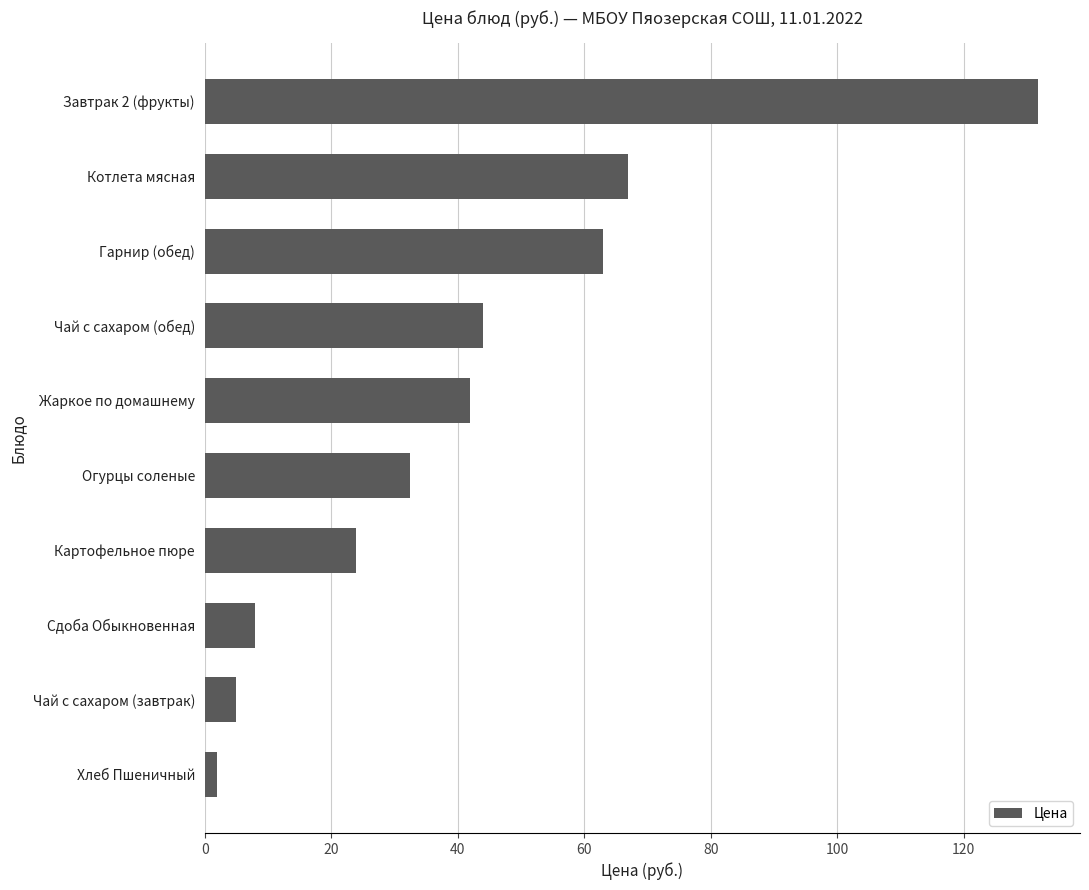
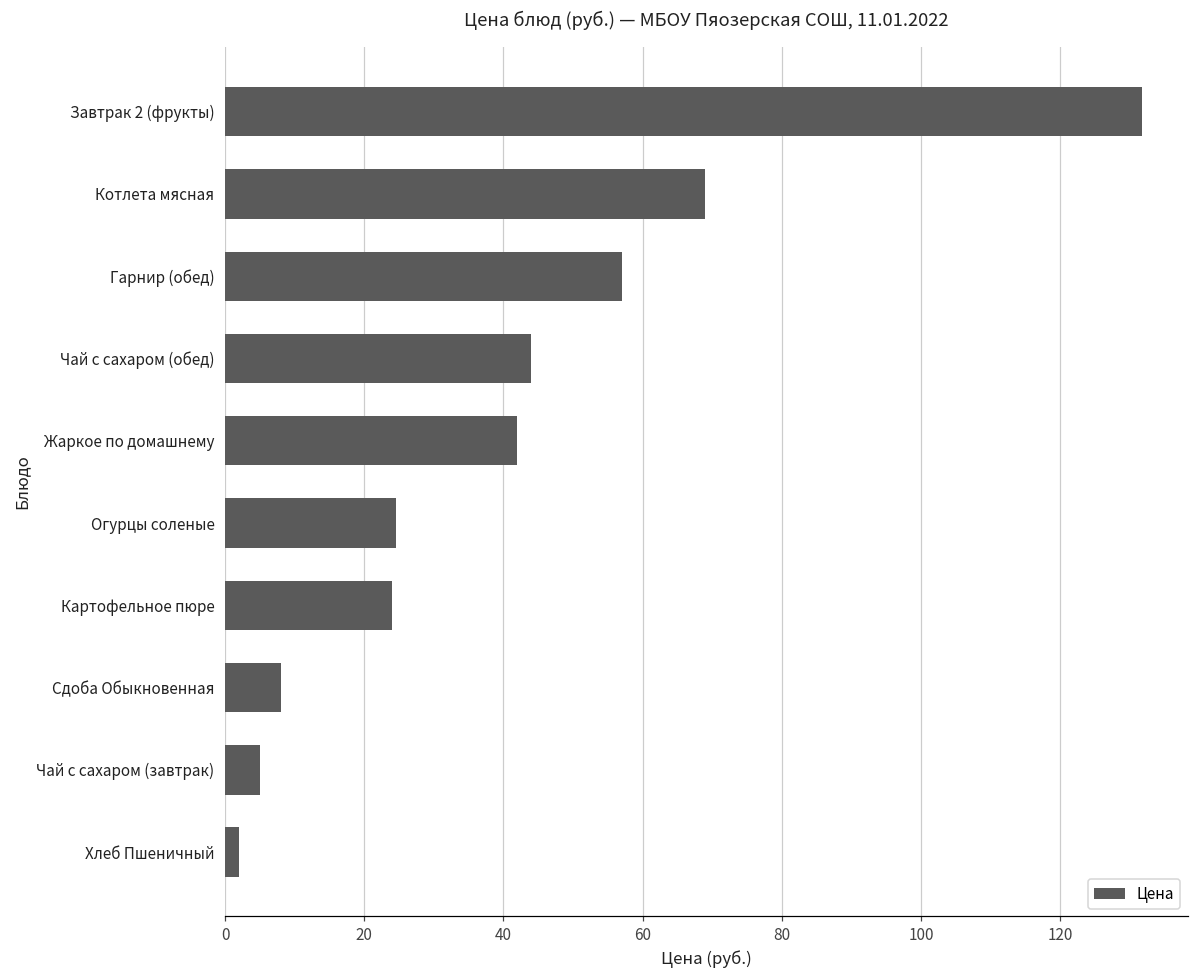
  {
    "Завтрак 2 (фрукты)": 132,
-   "Котлета мясная": 67,
-   "Гарнир (обед)": 63,
+   "Котлета мясная": 69,
+   "Гарнир (обед)": 57,
    "Чай с сахаром (обед)": 44,
    "Жаркое по домашнему": 42,
-   "Огурцы соленые": 33,
+   "Огурцы соленые": 25,
    "Картофельное пюре": 24,
    "Сдоба Обыкновенная": 8,
    "Чай с сахаром (завтрак)": 5,
    "Хлеб Пшеничный": 2
  }
